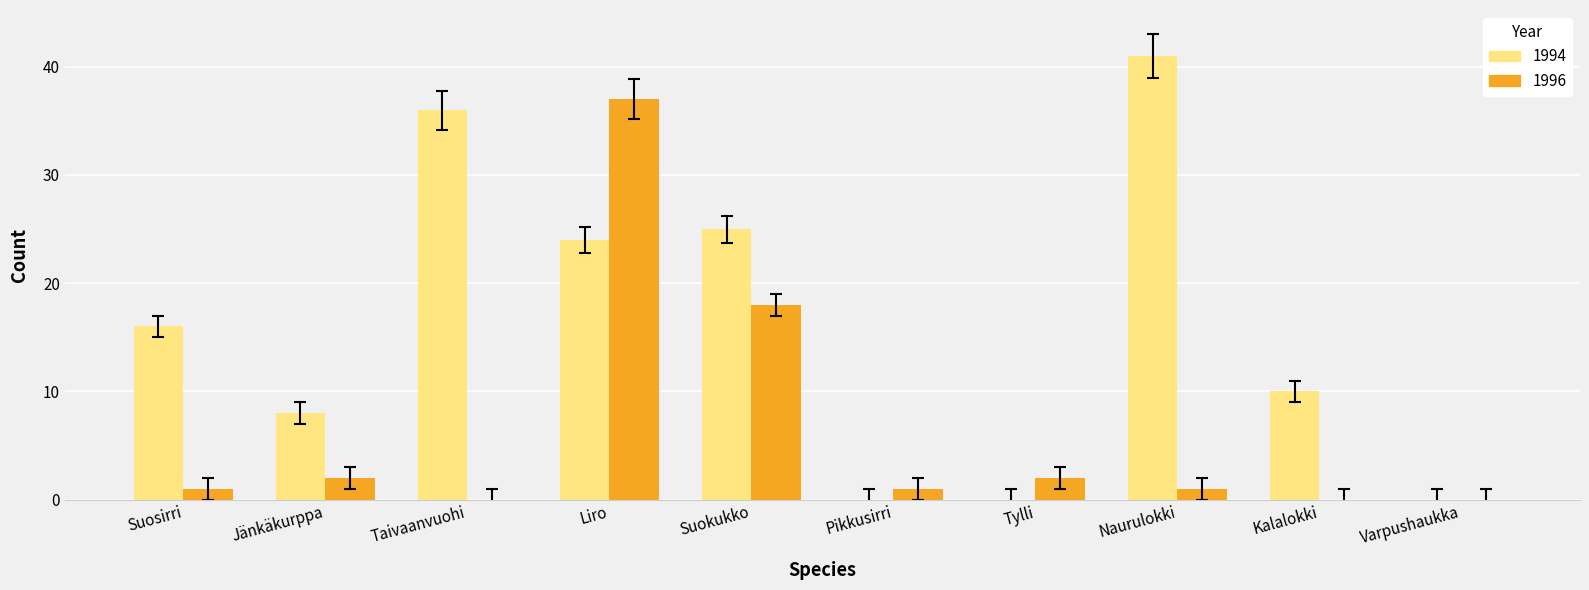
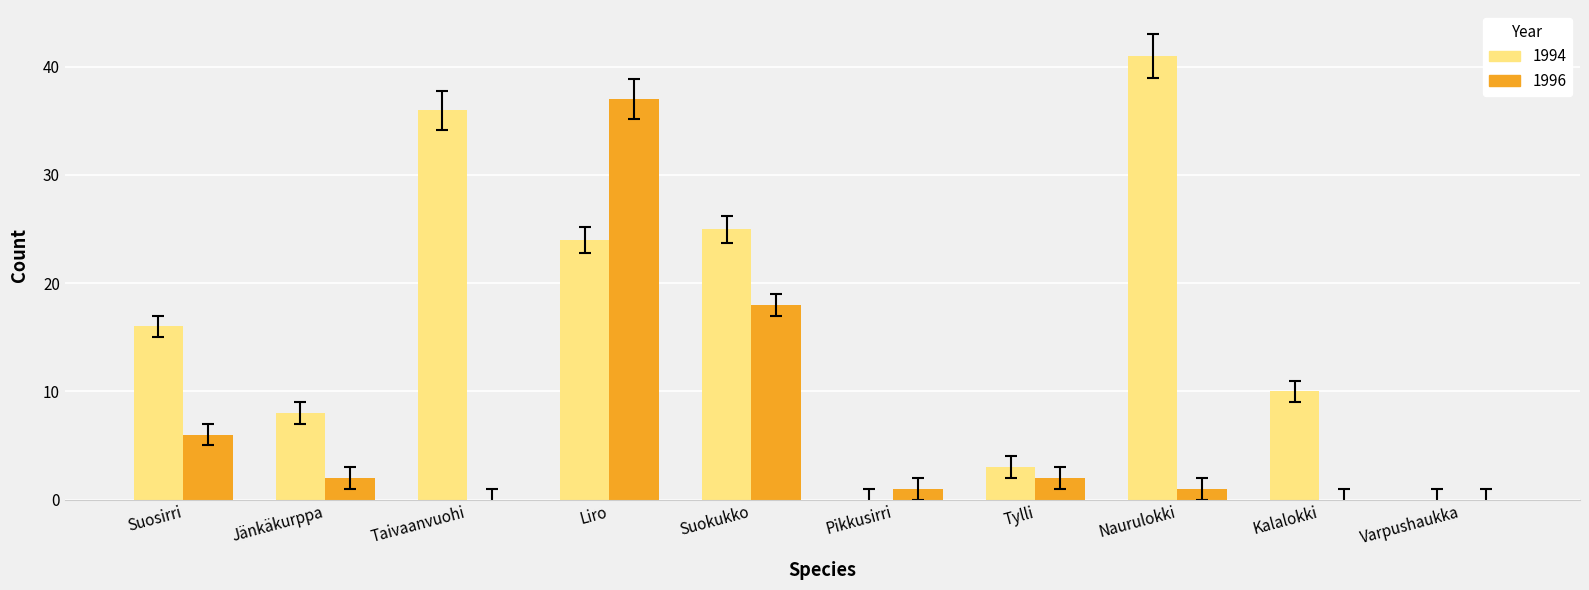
  {
    "1994": {
      "Suosirri": 16,
      "Jänkäkurppa": 8,
      "Taivaanvuohi": 36,
      "Liro": 24,
      "Suokukko": 25,
      "Pikkusirri": 0,
-     "Tylli": 0,
+     "Tylli": 3,
      "Naurulokki": 41,
      "Kalalokki": 10,
      "Varpushaukka": 0
    },
    "1996": {
-     "Suosirri": 1,
+     "Suosirri": 6,
      "Jänkäkurppa": 2,
      "Taivaanvuohi": 0,
      "Liro": 37,
      "Suokukko": 18,
      "Pikkusirri": 1,
      "Tylli": 2,
      "Naurulokki": 1,
      "Kalalokki": 0,
      "Varpushaukka": 0
    }
  }
